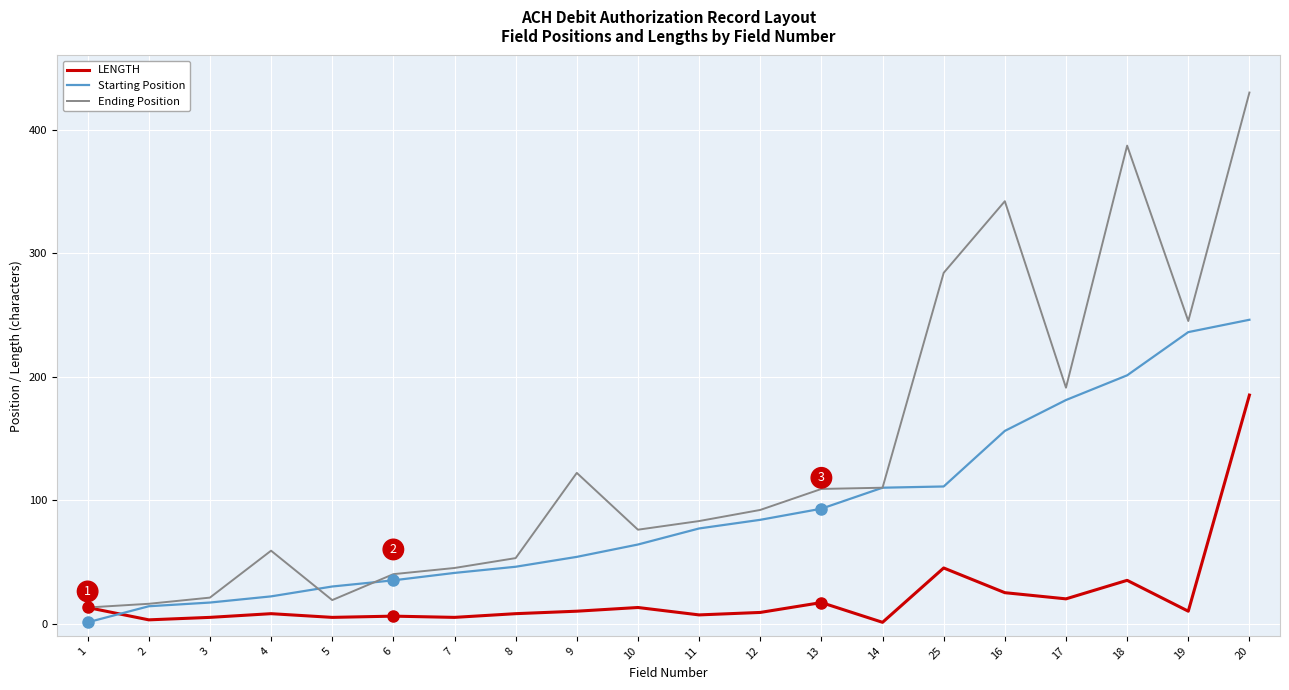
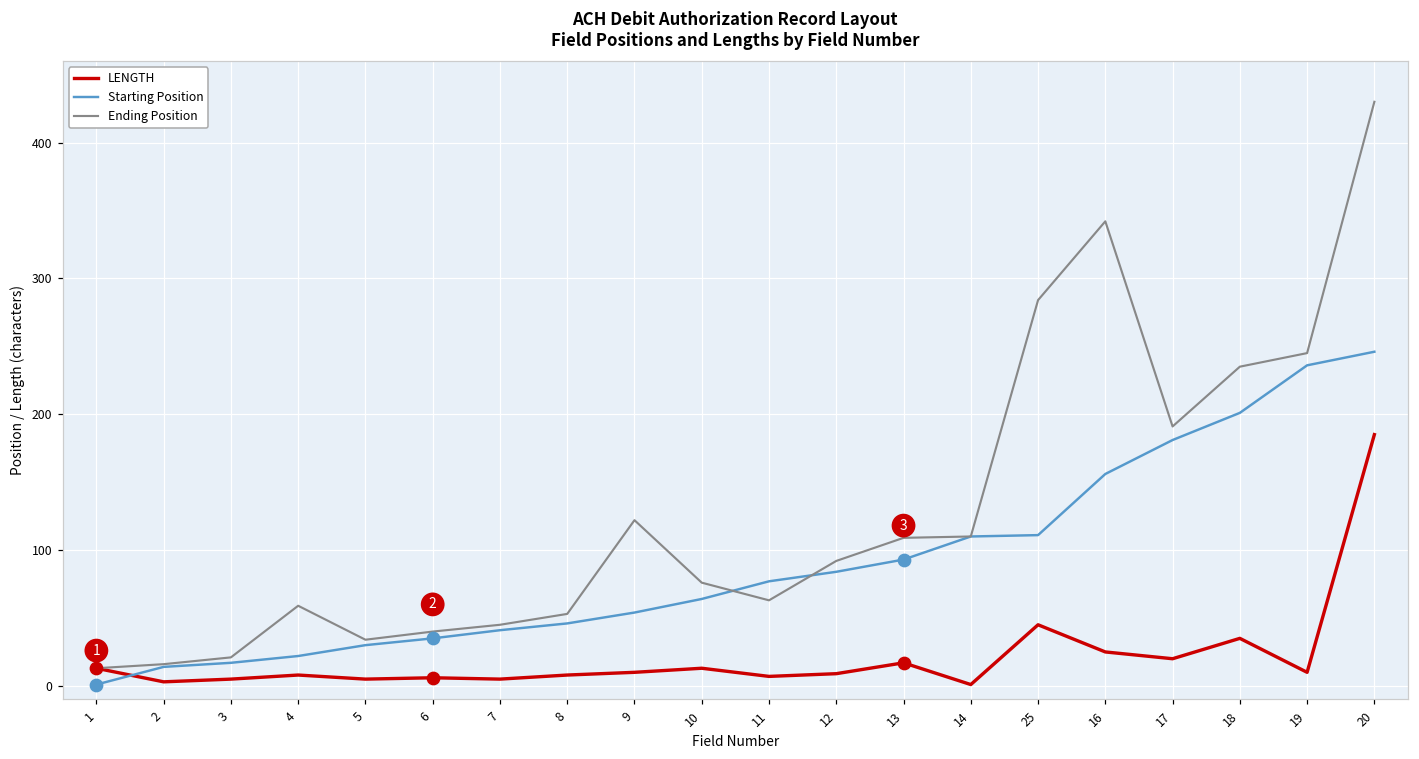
  {
    "Ending Position": {
      "3": 21,
      "4": 59,
-     "5": 19,
+     "5": 34,
      "7": 45,
      "8": 53,
      "9": 122,
      "10": 76,
-     "11": 83,
+     "11": 63,
      "12": 92,
      "25": 284,
      "16": 342,
      "17": 191,
-     "18": 387,
+     "18": 235,
      "19": 245,
      "20": 430
    }
  }
